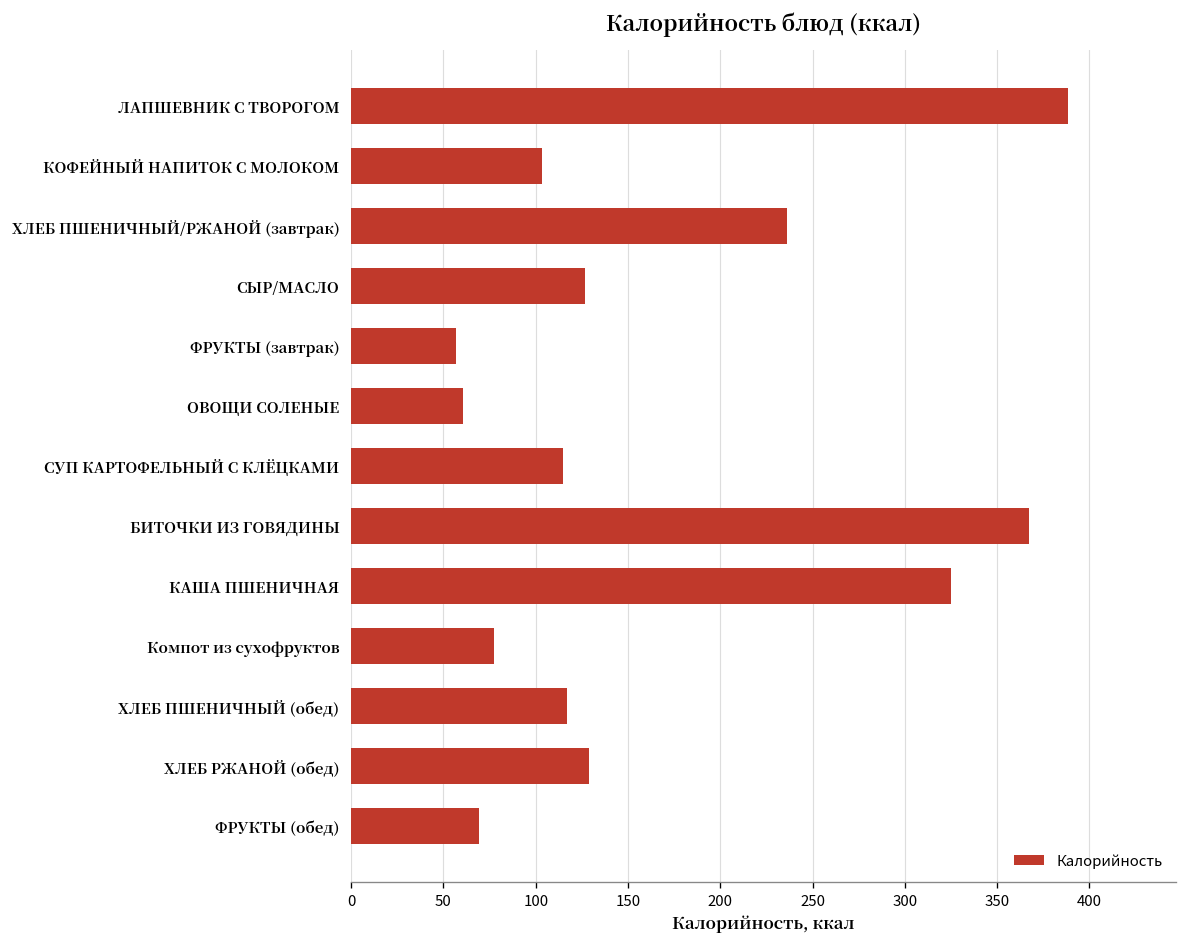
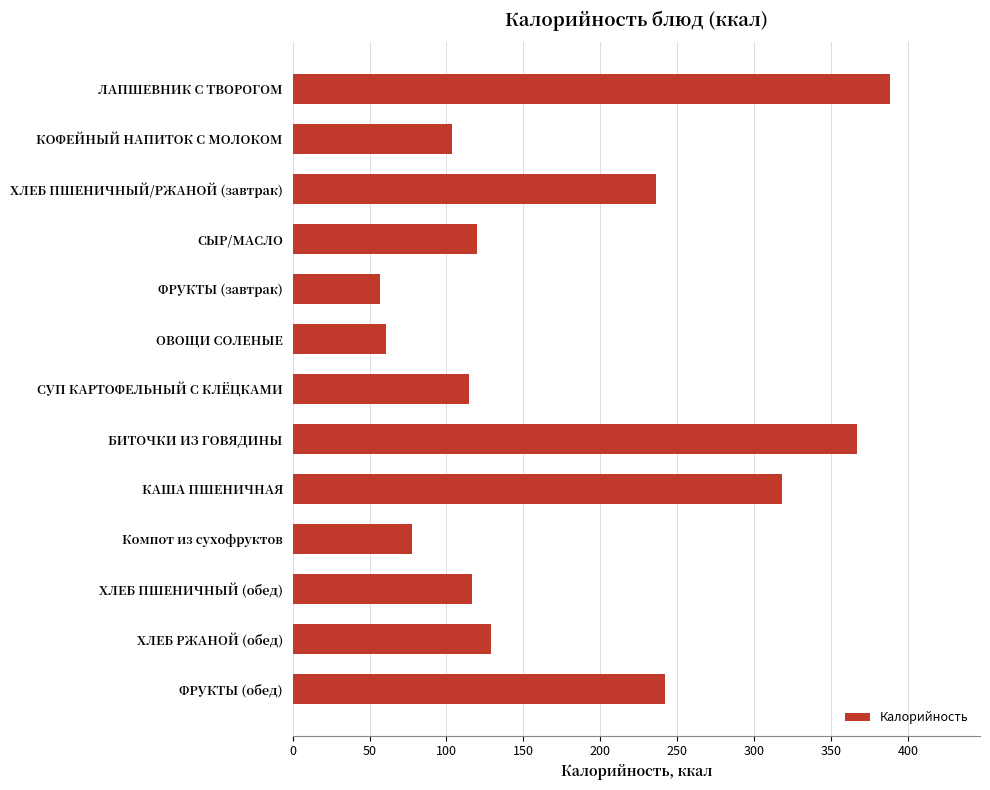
  {
    "ЛАПШЕВНИК С ТВОРОГОМ": 389,
    "КОФЕЙНЫЙ НАПИТОК С МОЛОКОМ": 104,
    "ХЛЕБ ПШЕНИЧНЫЙ/РЖАНОЙ (завтрак)": 236,
-   "СЫР/МАСЛО": 127,
+   "СЫР/МАСЛО": 120,
    "ФРУКТЫ (завтрак)": 57,
    "ОВОЩИ СОЛЕНЫЕ": 61,
    "СУП КАРТОФЕЛЬНЫЙ С КЛЁЦКАМИ": 115,
    "БИТОЧКИ ИЗ ГОВЯДИНЫ": 367,
-   "КАША ПШЕНИЧНАЯ": 325,
+   "КАША ПШЕНИЧНАЯ": 318,
    "Компот из сухофруктов": 77,
    "ХЛЕБ ПШЕНИЧНЫЙ (обед)": 117,
    "ХЛЕБ РЖАНОЙ (обед)": 129,
-   "ФРУКТЫ (обед)": 70
+   "ФРУКТЫ (обед)": 242
  }
